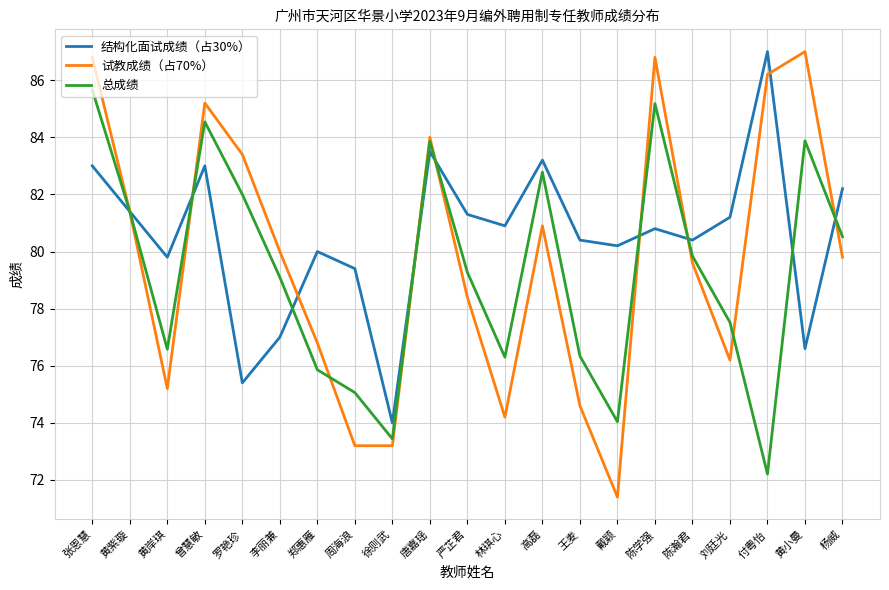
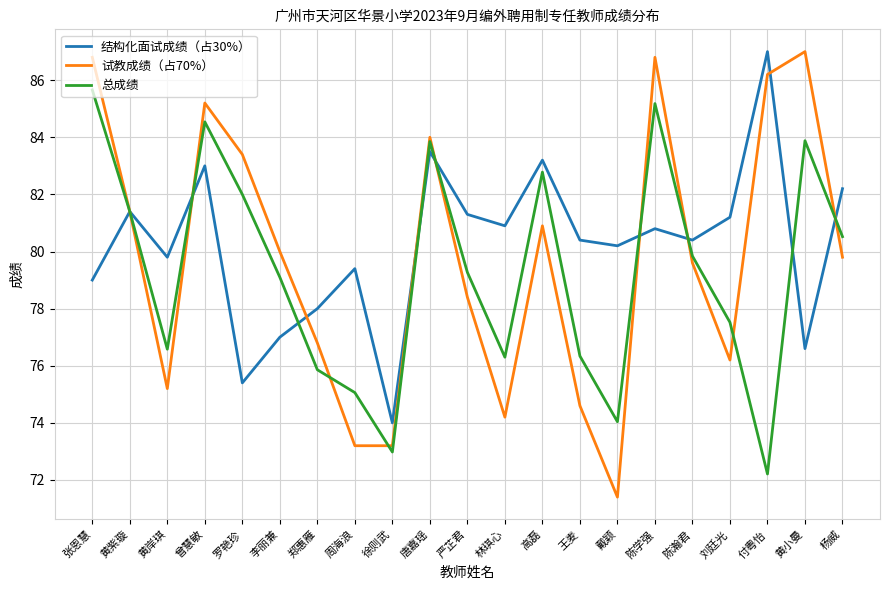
  {
    "结构化面试成绩（占30%）": {
-     "张恩慧": 83,
+     "张恩慧": 79,
      "黄岸琪": 79.8,
      "曾慧敏": 83,
      "罗艳珍": 75.4,
      "李丽兼": 77,
-     "郑惠雁": 80,
+     "郑惠雁": 78,
      "周海浪": 79.4,
      "徐则武": 74,
      "唐嘉瑶": 83.5,
      "严芷君": 81.3,
      "林琪心": 80.9,
      "高磊": 83.2,
      "王麦": 80.4,
      "戴颖": 80.2,
      "陈学强": 80.8,
      "陈瀚君": 80.4,
      "刘廷光": 81.2,
      "付粤怡": 87,
      "黄小曼": 76.6,
      "杨威": 82.2
    },
    "试教成绩（占70%）": {
      "黄岸琪": 75.2,
      "曾慧敏": 85.2,
      "罗艳珍": 83.4,
      "李丽兼": 80.0,
      "郑惠雁": 76.8,
      "周海浪": 73.2,
      "徐则武": 73.2,
      "唐嘉瑶": 84.0,
      "严芷君": 78.4,
      "林琪心": 74.2,
      "高磊": 80.9,
      "王麦": 74.6,
      "戴颖": 71.4,
      "陈学强": 86.8,
      "陈瀚君": 79.6,
      "刘廷光": 76.2,
      "付粤怡": 86.2,
      "黄小曼": 87.0,
      "杨威": 79.8
    },
    "总成绩": {
      "黄岸琪": 76.6,
      "曾慧敏": 84.5,
      "罗艳珍": 82.0,
      "李丽兼": 79.1,
      "郑惠雁": 75.9,
      "周海浪": 75.1,
-     "徐则武": 73.4,
+     "徐则武": 73.0,
      "唐嘉瑶": 83.9,
      "严芷君": 79.3,
      "林琪心": 76.3,
      "高磊": 82.8,
      "王麦": 76.3,
      "戴颖": 74.0,
      "陈学强": 85.2,
      "陈瀚君": 79.8,
      "刘廷光": 77.5,
      "付粤怡": 72.2,
      "黄小曼": 83.9,
      "杨威": 80.5
    }
  }
